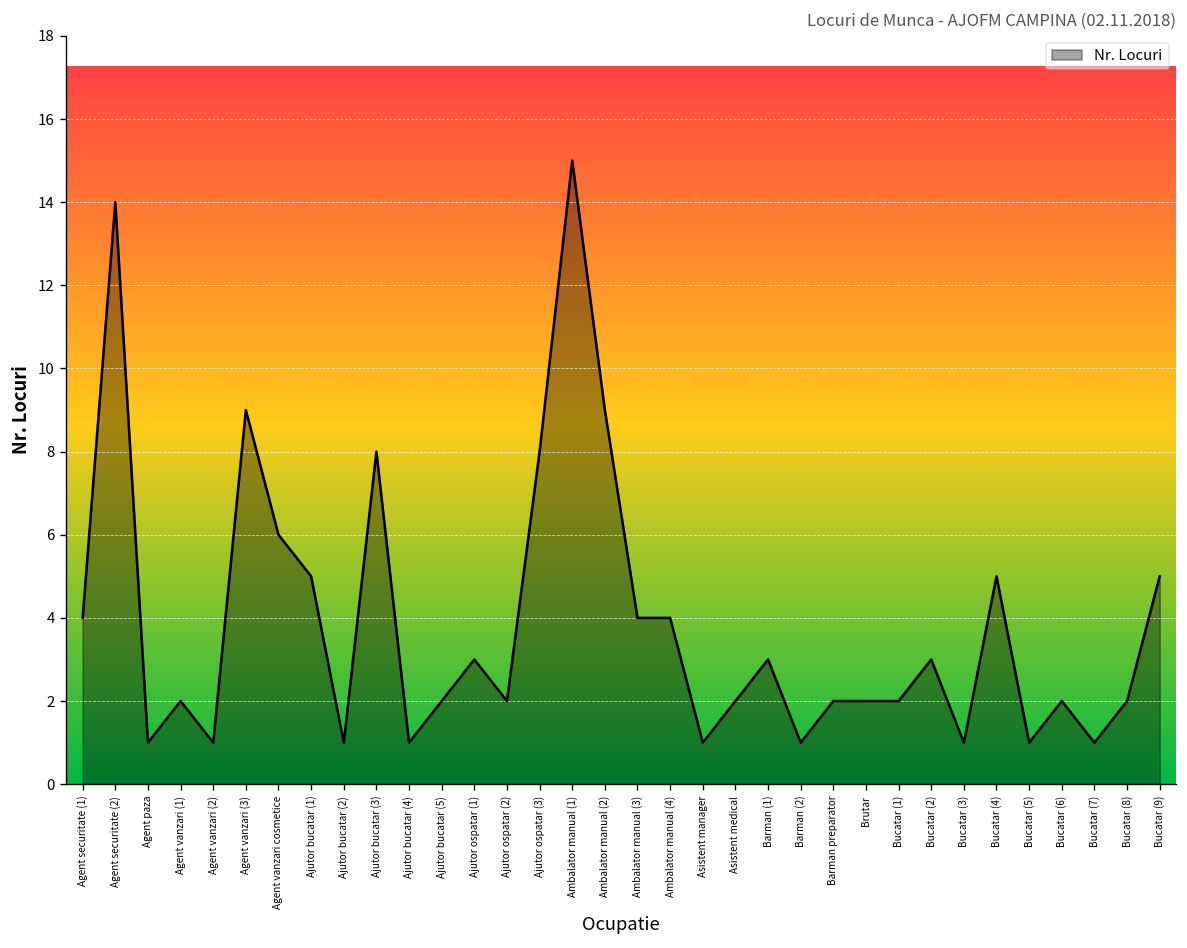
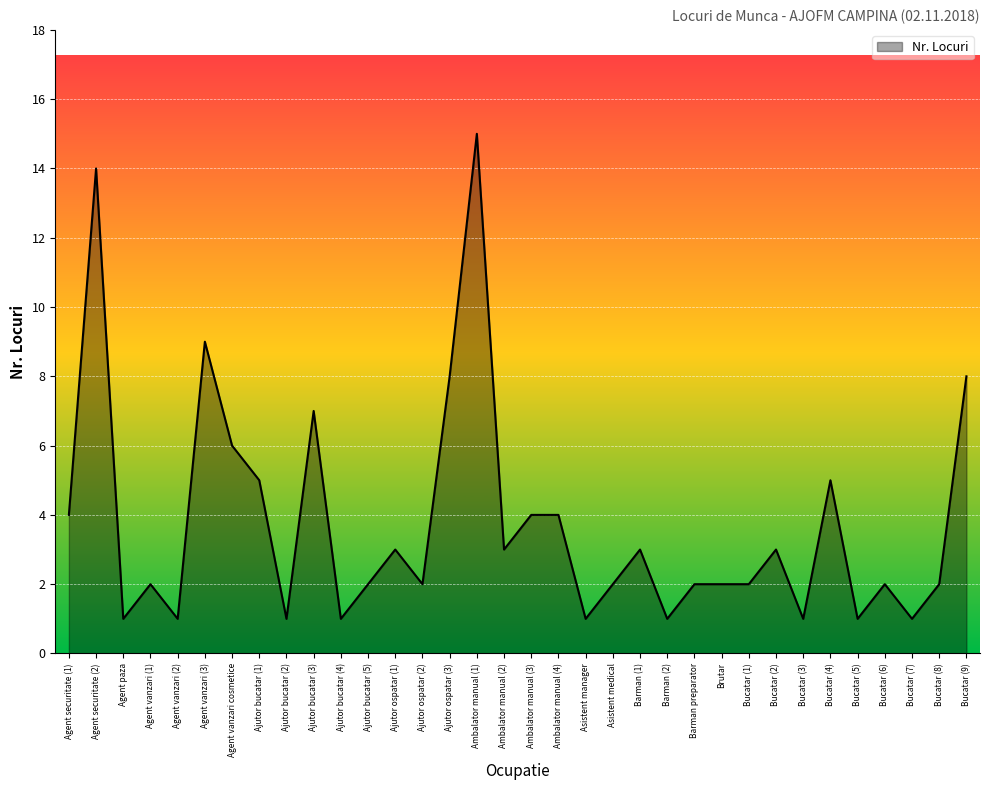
  {
    "Agent securitate (1)": 4,
    "Agent securitate (2)": 14,
    "Agent paza": 1,
    "Agent vanzari (1)": 2,
    "Agent vanzari (2)": 1,
    "Agent vanzari (3)": 9,
    "Agent vanzari cosmetice": 6,
    "Ajutor bucatar (1)": 5,
    "Ajutor bucatar (2)": 1,
-   "Ajutor bucatar (3)": 8,
+   "Ajutor bucatar (3)": 7,
    "Ajutor bucatar (4)": 1,
    "Ajutor bucatar (5)": 2,
    "Ajutor ospatar (1)": 3,
    "Ajutor ospatar (2)": 2,
    "Ajutor ospatar (3)": 8,
    "Ambalator manual (1)": 15,
-   "Ambalator manual (2)": 9,
+   "Ambalator manual (2)": 3,
    "Ambalator manual (3)": 4,
    "Ambalator manual (4)": 4,
    "Asistent manager": 1,
    "Asistent medical": 2,
    "Barman (1)": 3,
    "Barman (2)": 1,
    "Barman preparator": 2,
    "Brutar": 2,
    "Bucatar (1)": 2,
    "Bucatar (2)": 3,
    "Bucatar (3)": 1,
    "Bucatar (4)": 5,
    "Bucatar (5)": 1,
    "Bucatar (6)": 2,
    "Bucatar (7)": 1,
    "Bucatar (8)": 2,
-   "Bucatar (9)": 5
+   "Bucatar (9)": 8
  }
